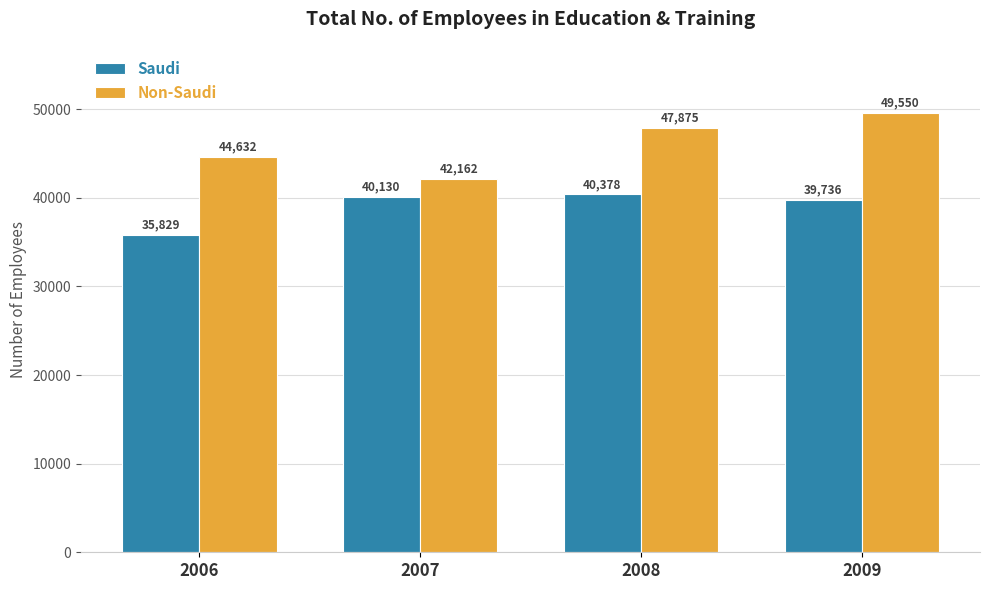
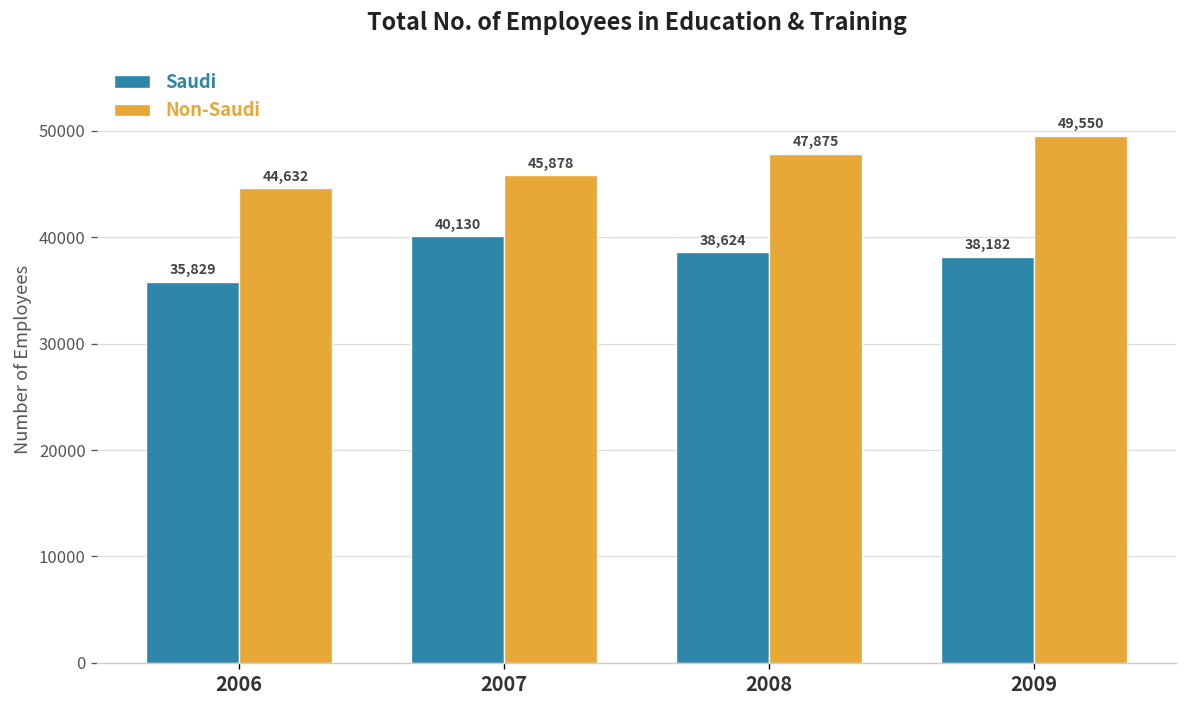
  {
    "Saudi": {
      "2006": "35,829",
      "2007": "40,130",
-     "2008": "40,378",
-     "2009": "39,736"
+     "2008": "38,624",
+     "2009": "38,182"
    },
    "Non-Saudi": {
      "2006": "44,632",
-     "2007": "42,162",
+     "2007": "45,878",
      "2008": "47,875",
      "2009": "49,550"
    }
  }
